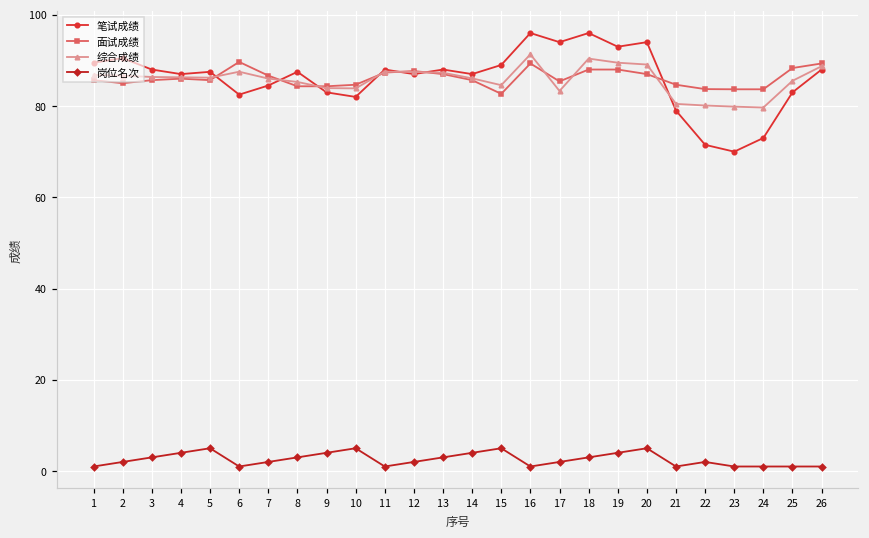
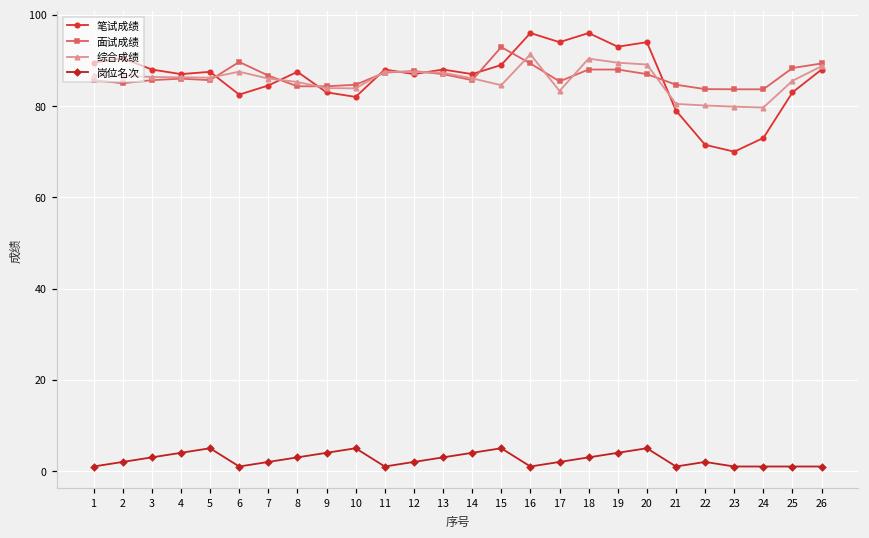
  {
    "面试成绩": {
      "3": 86,
      "6": 90,
      "7": 87,
      "8": 84,
      "10": 85,
-     "15": 83,
+     "15": 93,
      "16": 89,
      "17": 85,
      "18": 88,
      "19": 88,
      "20": 87,
      "21": 85,
      "22": 84,
      "23": 84,
      "24": 84,
      "25": 88
    },
    "综合成绩": {
      "3": 86,
      "6": 88,
      "7": 86,
      "8": 85,
      "10": 84,
      "15": 85,
      "16": 91,
      "17": 83,
      "18": 90,
      "19": 90,
      "20": 89,
      "21": 80,
      "22": 80,
      "23": 80,
      "24": 80,
      "25": 86
    }
  }
